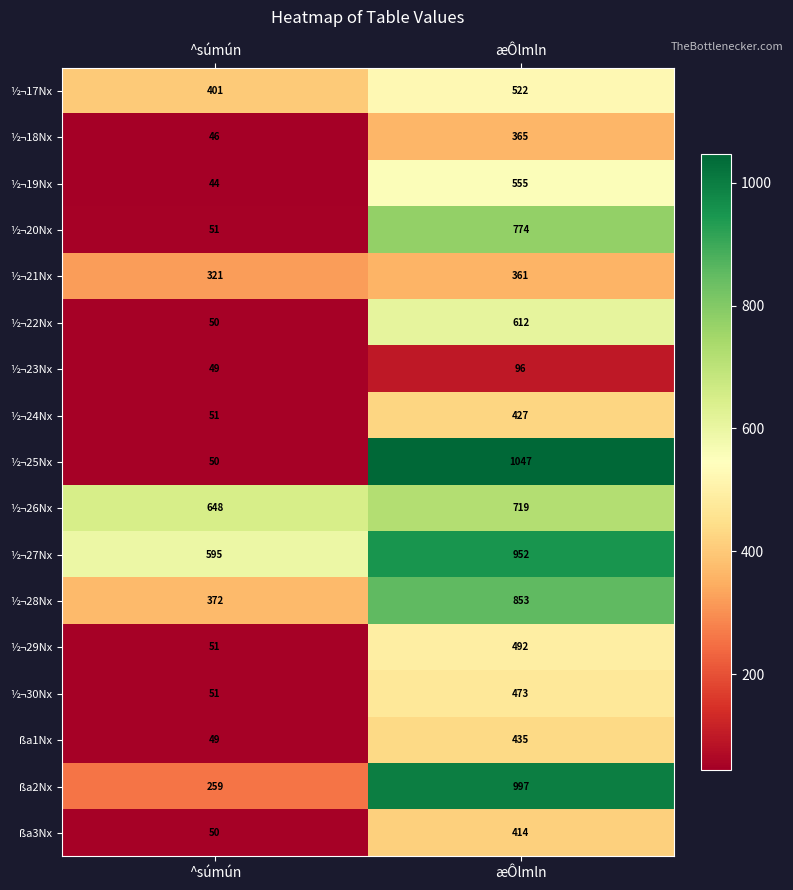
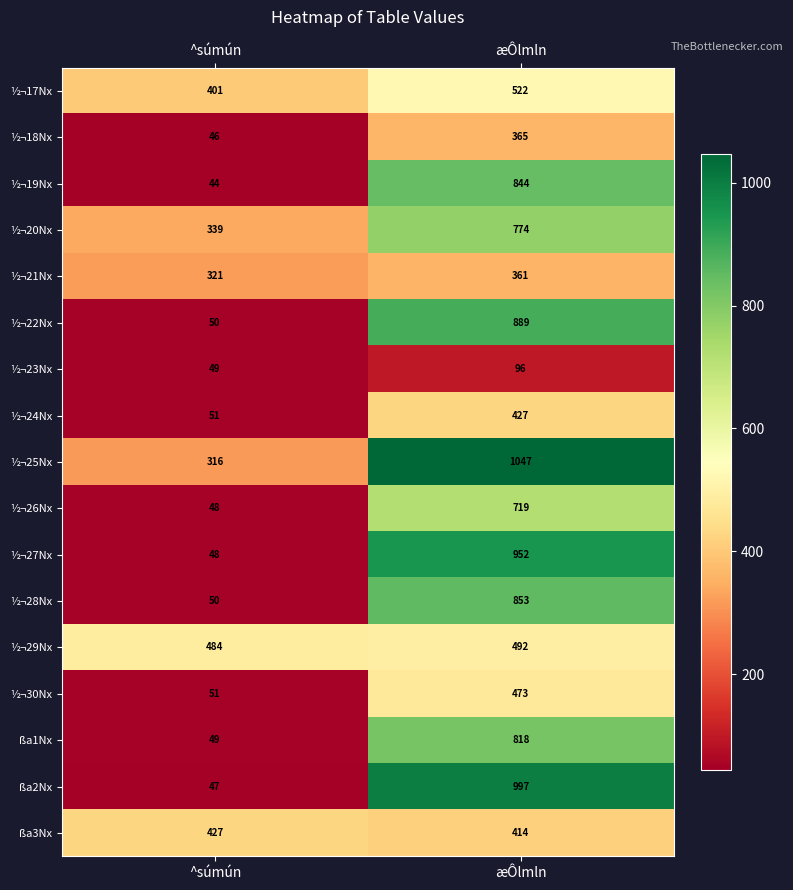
  {
    "½¬17Nx": {
      "^súmún": 401,
      "æÔlmln": 522
    },
    "½¬18Nx": {
      "^súmún": 46,
      "æÔlmln": 365
    },
    "½¬19Nx": {
      "^súmún": 44,
-     "æÔlmln": 555
+     "æÔlmln": 844
    },
    "½¬20Nx": {
-     "^súmún": 51,
+     "^súmún": 339,
      "æÔlmln": 774
    },
    "½¬21Nx": {
      "^súmún": 321,
      "æÔlmln": 361
    },
    "½¬22Nx": {
      "^súmún": 50,
-     "æÔlmln": 612
+     "æÔlmln": 889
    },
    "½¬23Nx": {
      "^súmún": 49,
      "æÔlmln": 96
    },
    "½¬24Nx": {
      "^súmún": 51,
      "æÔlmln": 427
    },
    "½¬25Nx": {
-     "^súmún": 50,
+     "^súmún": 316,
      "æÔlmln": 1047
    },
    "½¬26Nx": {
-     "^súmún": 648,
+     "^súmún": 48,
      "æÔlmln": 719
    },
    "½¬27Nx": {
-     "^súmún": 595,
+     "^súmún": 48,
      "æÔlmln": 952
    },
    "½¬28Nx": {
-     "^súmún": 372,
+     "^súmún": 50,
      "æÔlmln": 853
    },
    "½¬29Nx": {
-     "^súmún": 51,
+     "^súmún": 484,
      "æÔlmln": 492
    },
    "½¬30Nx": {
      "^súmún": 51,
      "æÔlmln": 473
    },
    "ßa1Nx": {
      "^súmún": 49,
-     "æÔlmln": 435
+     "æÔlmln": 818
    },
    "ßa2Nx": {
-     "^súmún": 259,
+     "^súmún": 47,
      "æÔlmln": 997
    },
    "ßa3Nx": {
-     "^súmún": 50,
+     "^súmún": 427,
      "æÔlmln": 414
    }
  }
